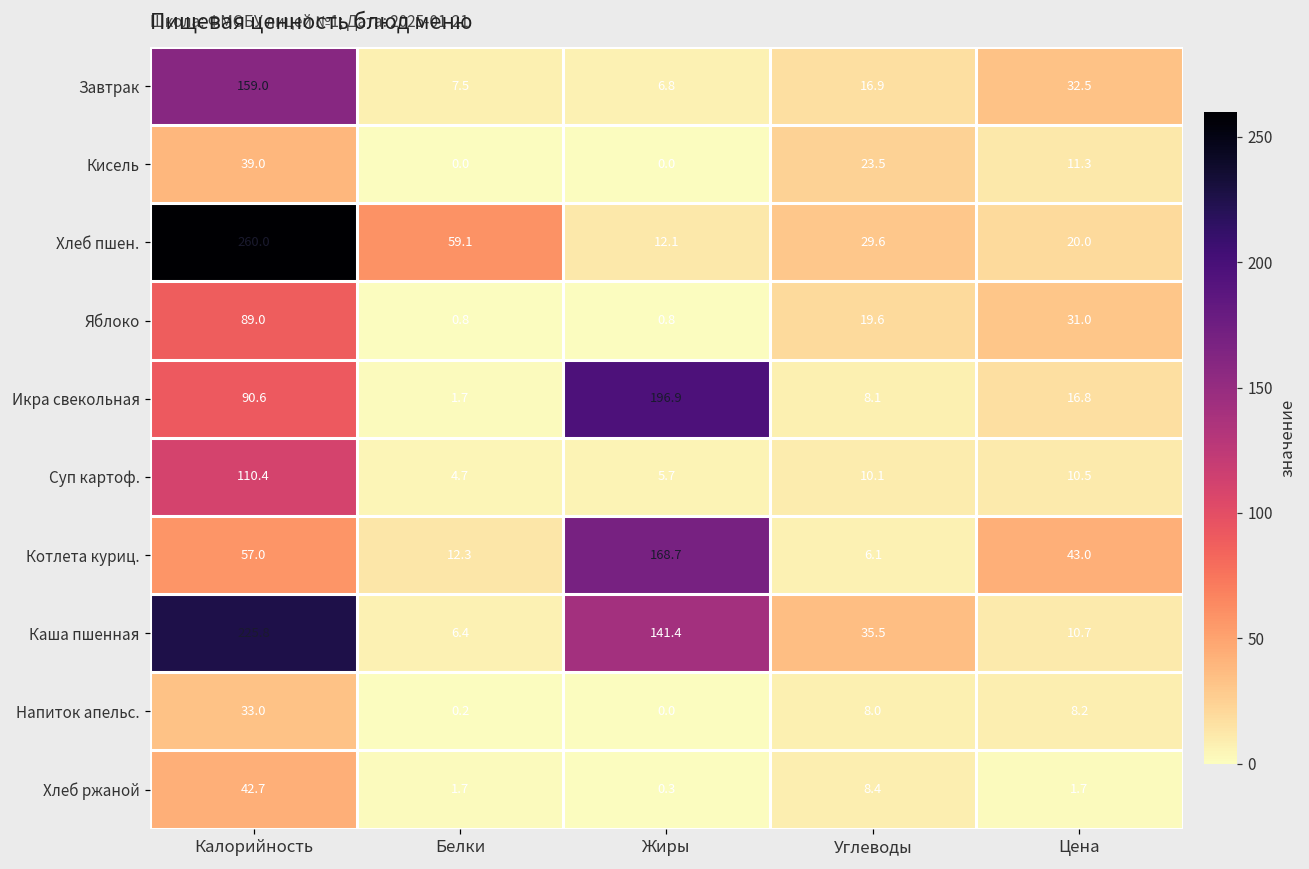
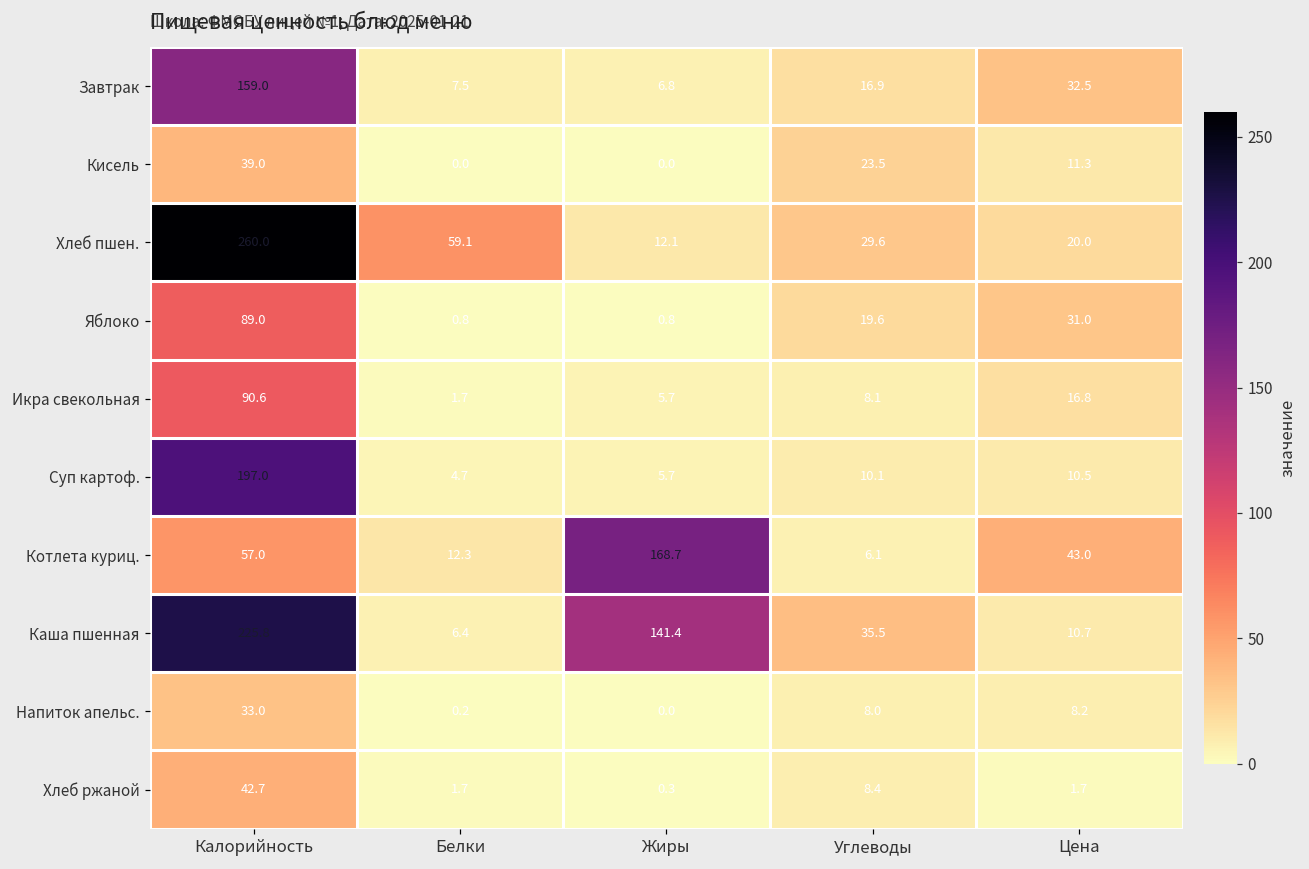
  {
    "Завтрак": {
      "Калорийность": 159.0,
      "Белки": 7.5,
      "Жиры": 6.8,
      "Углеводы": 16.9,
      "Цена": 32.5
    },
    "Кисель": {
      "Калорийность": 39.0,
      "Белки": 0.0,
      "Жиры": 0.0,
      "Углеводы": 23.5,
      "Цена": 11.3
    },
    "Хлеб пшен.": {
      "Белки": 59.1,
      "Жиры": 12.1,
      "Углеводы": 29.6,
      "Цена": 20.0
    },
    "Яблоко": {
      "Калорийность": 89.0,
      "Белки": 0.8,
      "Жиры": 0.8,
      "Углеводы": 19.6,
      "Цена": 31.0
    },
    "Икра свекольная": {
      "Калорийность": 90.6,
      "Белки": 1.7,
-     "Жиры": 196.9,
+     "Жиры": 5.7,
      "Углеводы": 8.1,
      "Цена": 16.8
    },
    "Суп картоф.": {
-     "Калорийность": 110.4,
+     "Калорийность": 197.0,
      "Белки": 4.7,
      "Жиры": 5.7,
      "Углеводы": 10.1,
      "Цена": 10.5
    },
    "Котлета куриц.": {
      "Калорийность": 57.0,
      "Белки": 12.3,
      "Жиры": 168.7,
      "Углеводы": 6.1,
      "Цена": 43.0
    },
    "Каша пшенная": {
      "Белки": 6.4,
      "Жиры": 141.4,
      "Углеводы": 35.5,
      "Цена": 10.7
    },
    "Напиток апельс.": {
      "Калорийность": 33.0,
      "Белки": 0.2,
      "Жиры": 0.0,
      "Углеводы": 8.0,
      "Цена": 8.2
    },
    "Хлеб ржаной": {
      "Калорийность": 42.7,
      "Белки": 1.7,
      "Жиры": 0.3,
      "Углеводы": 8.4,
      "Цена": 1.7
    }
  }
